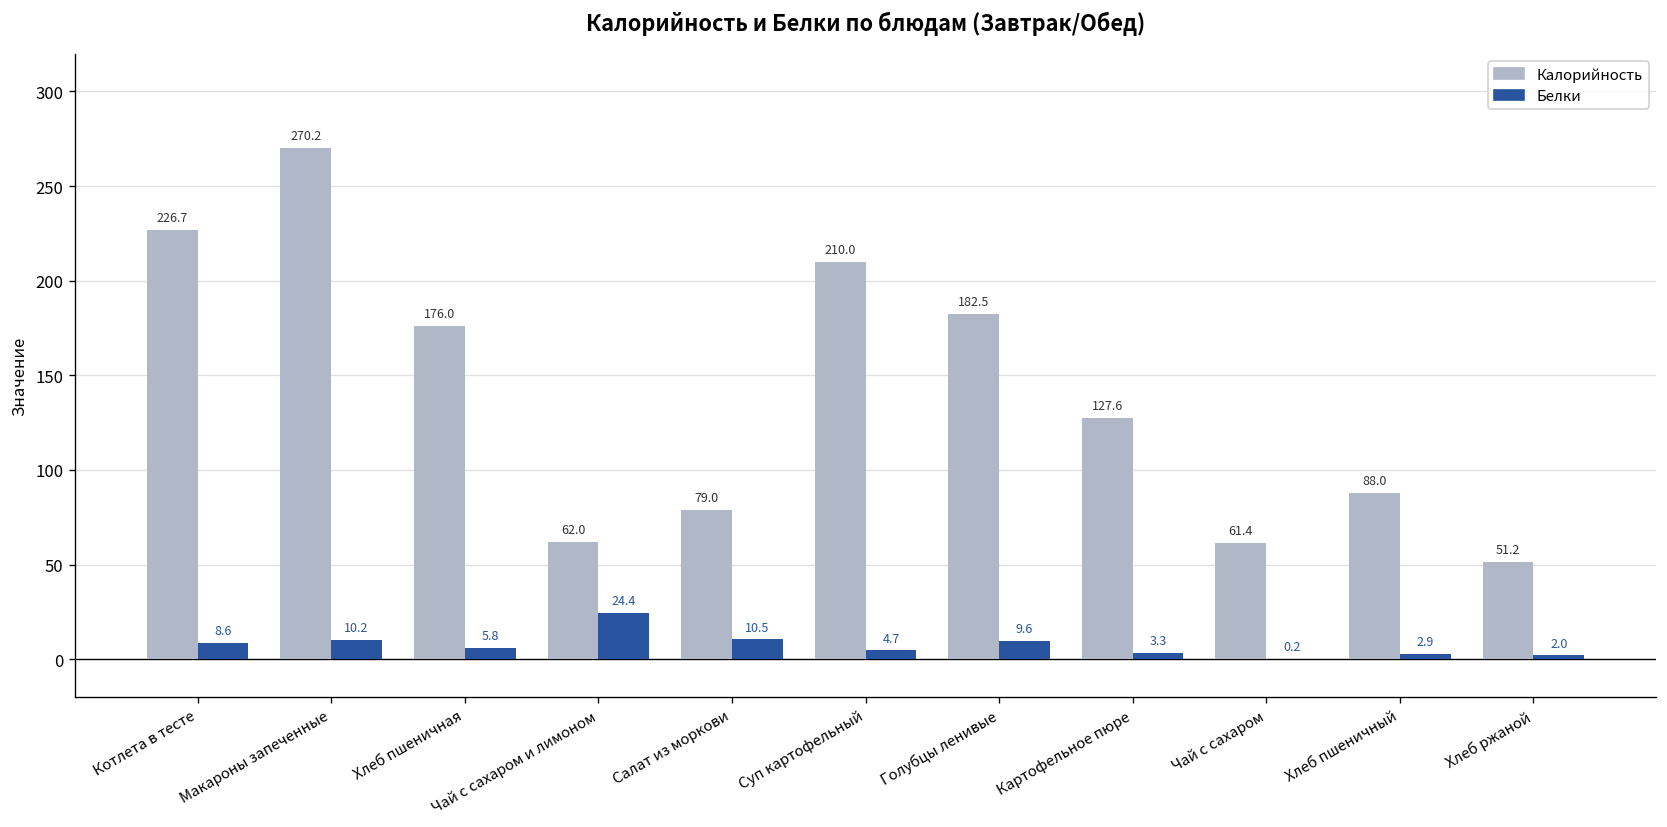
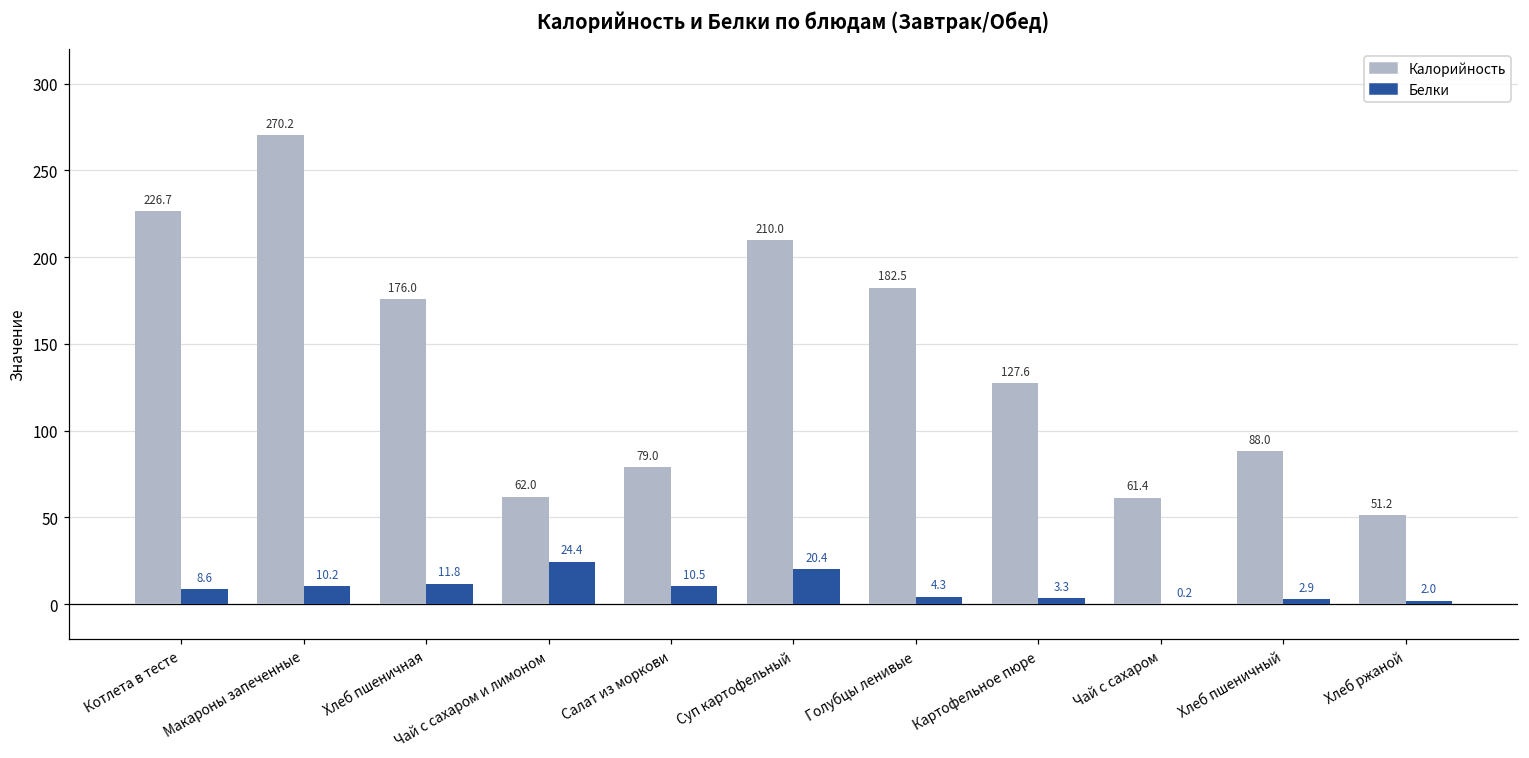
  {
    "Калорийность": {
      "Котлета в тесте": 226.7,
      "Макароны запеченные": 270.2,
      "Хлеб пшеничная": 176.0,
      "Чай с сахаром и лимоном": 62.0,
      "Салат из моркови": 79.0,
      "Суп картофельный": 210.0,
      "Голубцы ленивые": 182.5,
      "Картофельное пюре": 127.6,
      "Чай с сахаром": 61.4,
      "Хлеб пшеничный": 88.0,
      "Хлеб ржаной": 51.2
    },
    "Белки": {
      "Котлета в тесте": 8.6,
      "Макароны запеченные": 10.2,
-     "Хлеб пшеничная": 5.8,
+     "Хлеб пшеничная": 11.8,
      "Чай с сахаром и лимоном": 24.4,
      "Салат из моркови": 10.5,
-     "Суп картофельный": 4.7,
-     "Голубцы ленивые": 9.6,
+     "Суп картофельный": 20.4,
+     "Голубцы ленивые": 4.3,
      "Картофельное пюре": 3.3,
      "Чай с сахаром": 0.2,
      "Хлеб пшеничный": 2.9,
      "Хлеб ржаной": 2.0
    }
  }
